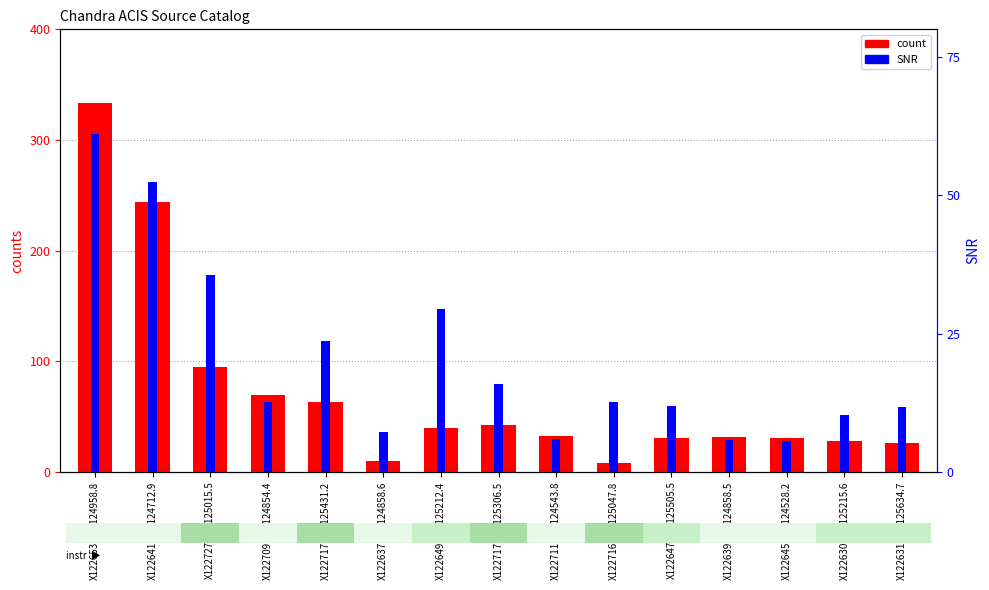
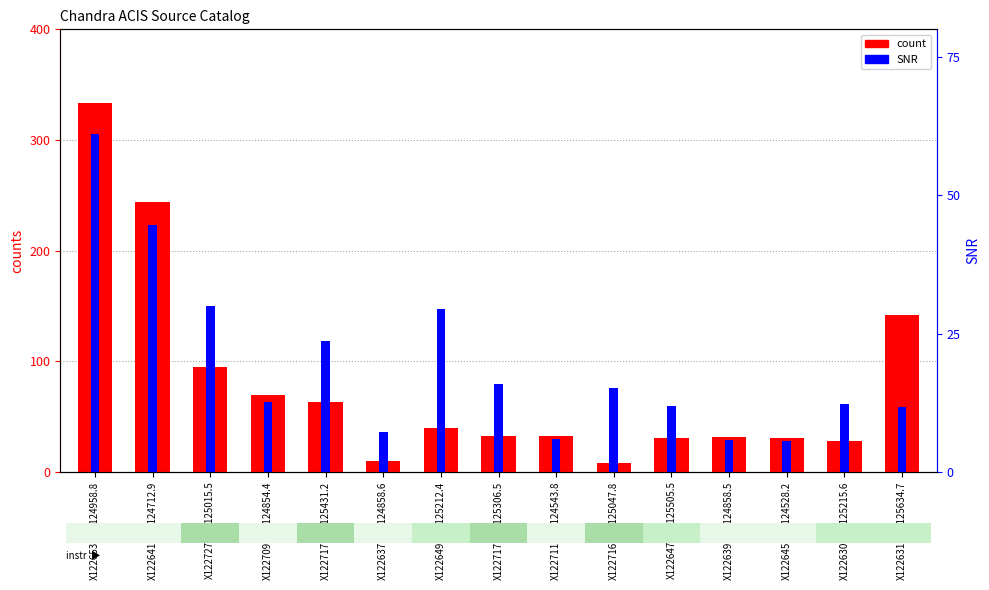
  {
    "count": {
      "X122653.75+124958.8": 333,
      "X122641.09+124712.9": 244,
      "X122727.59+125015.5": 95,
      "X122709.83+124854.4": 69,
      "X122717.78+125431.2": 63,
      "X122637.23+124858.6": 9,
      "X122649.94+125212.4": 40,
-     "X122717.23+125306.5": 42,
+     "X122717.23+125306.5": 32,
      "X122711.11+124543.8": 33,
      "X122716.21+125047.8": 8,
      "X122647.77+125505.5": 30,
      "X122639.56+124858.5": 31,
      "X122645.94+124528.2": 30,
      "X122630.10+125215.6": 28,
-     "X122631.15+125634.7": 26
+     "X122631.15+125634.7": 142
    },
    "SNR": {
      "X122653.75+124958.8": 61,
-     "X122641.09+124712.9": 52,
-     "X122727.59+125015.5": 36,
+     "X122641.09+124712.9": 45,
+     "X122727.59+125015.5": 30,
      "X122709.83+124854.4": 13,
      "X122717.78+125431.2": 24,
      "X122637.23+124858.6": 7,
      "X122649.94+125212.4": 29,
      "X122717.23+125306.5": 16,
      "X122711.11+124543.8": 6,
-     "X122716.21+125047.8": 13,
+     "X122716.21+125047.8": 15,
      "X122647.77+125505.5": 12,
      "X122639.56+124858.5": 6,
      "X122645.94+124528.2": 6,
-     "X122630.10+125215.6": 10,
+     "X122630.10+125215.6": 12,
      "X122631.15+125634.7": 12
    }
  }
